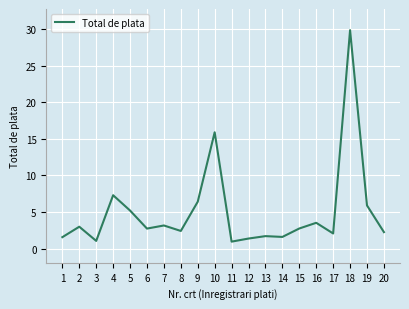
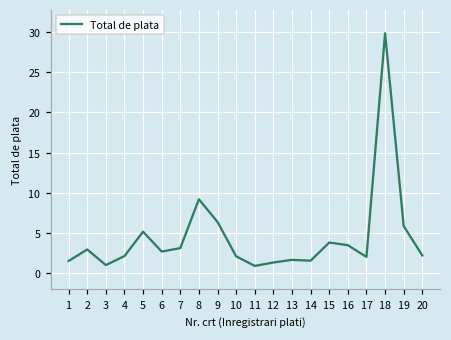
  {
    "1": 2,
    "2": 3,
    "3": 1,
-   "4": 7,
+   "4": 2,
    "5": 5,
    "6": 3,
    "7": 3,
-   "8": 2,
+   "8": 9,
    "9": 6,
-   "10": 16,
+   "10": 2,
    "11": 1,
    "12": 1,
    "13": 2,
    "14": 2,
-   "15": 3,
+   "15": 4,
    "16": 4,
    "17": 2,
    "18": 30,
    "19": 6,
    "20": 2
  }
